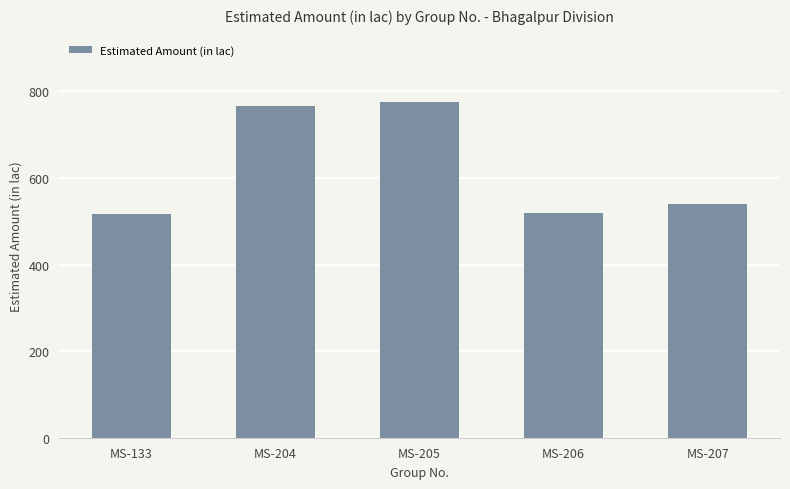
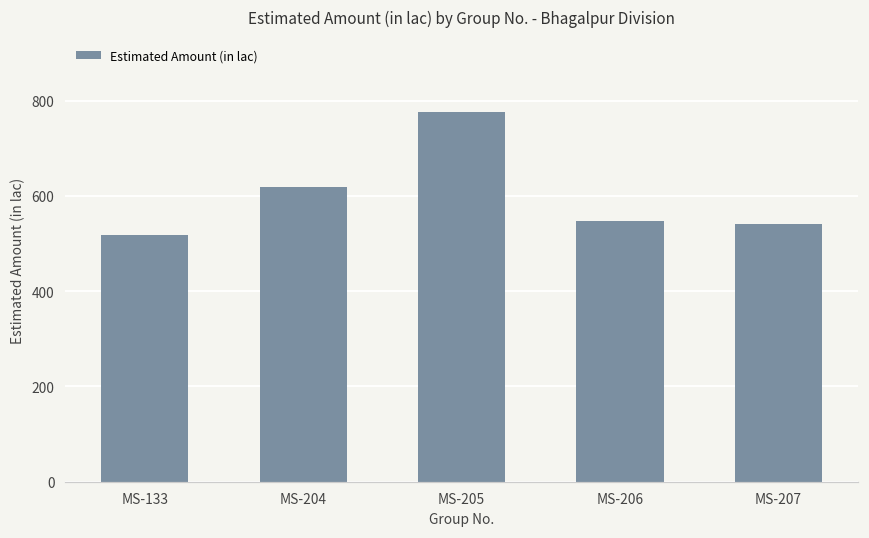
  {
    "MS-133": 520,
-   "MS-204": 770,
+   "MS-204": 620,
    "MS-205": 780,
-   "MS-206": 520,
+   "MS-206": 550,
    "MS-207": 540
  }
